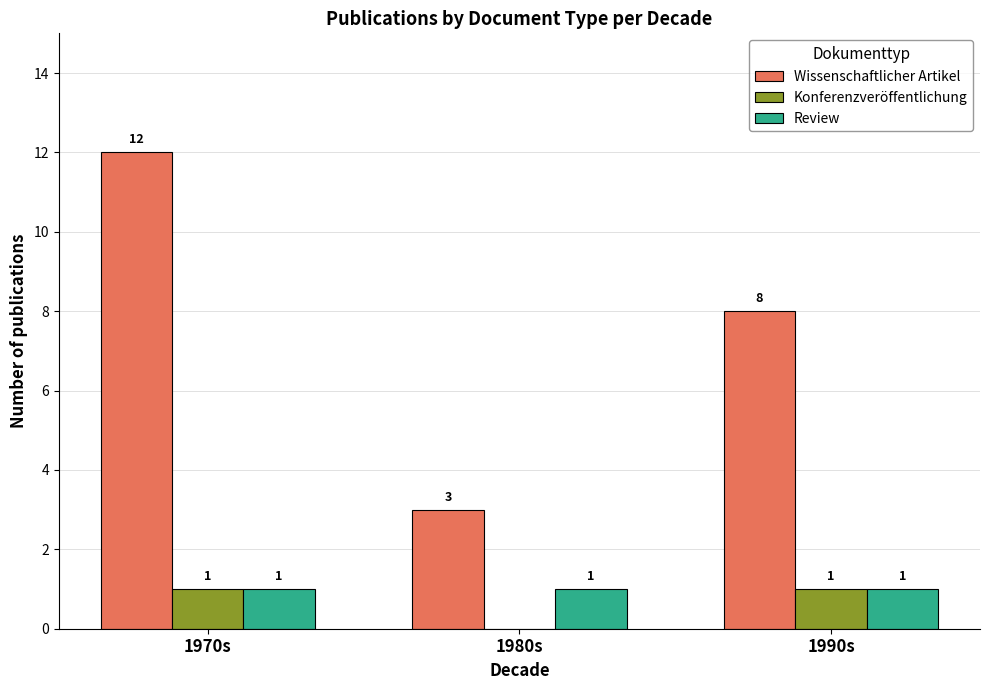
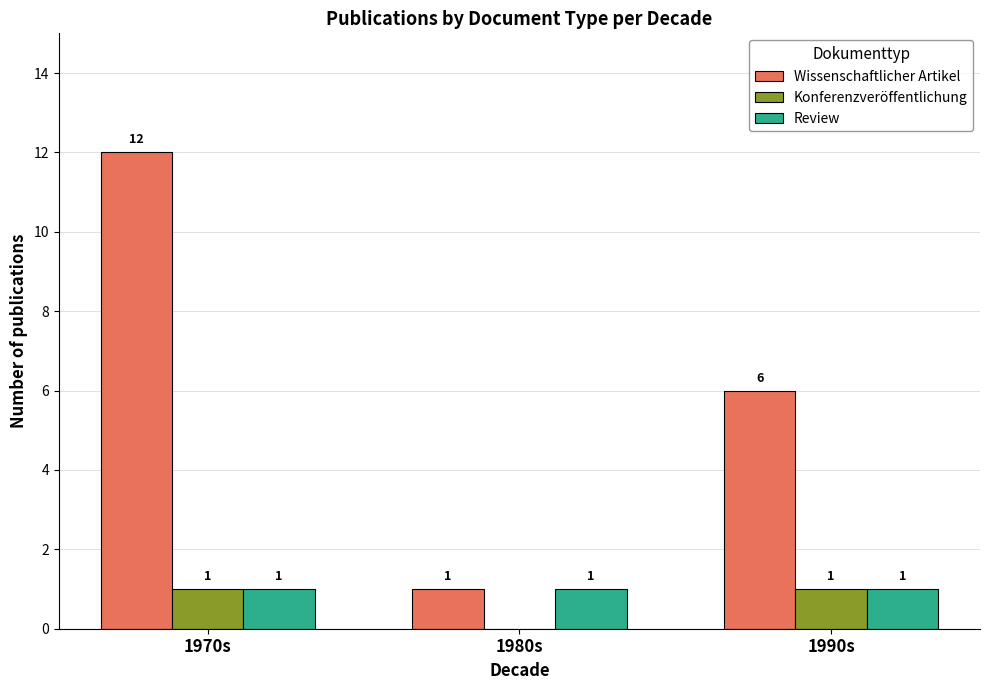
  {
    "Wissenschaftlicher Artikel": {
      "1970s": 12,
-     "1980s": 3,
-     "1990s": 8
+     "1980s": 1,
+     "1990s": 6
    },
    "Konferenzveröffentlichung": {
      "1970s": 1,
      "1990s": 1
    },
    "Review": {
      "1970s": 1,
      "1980s": 1,
      "1990s": 1
    }
  }
